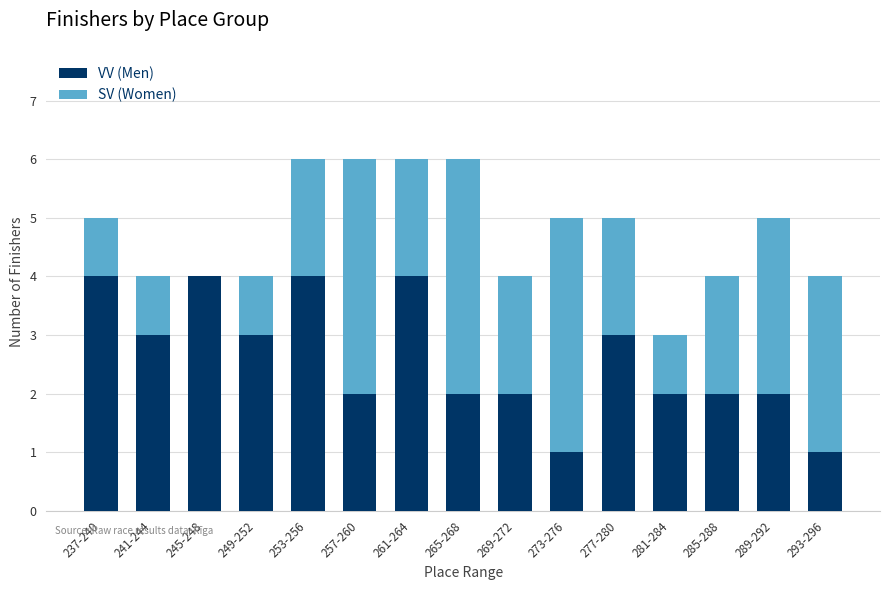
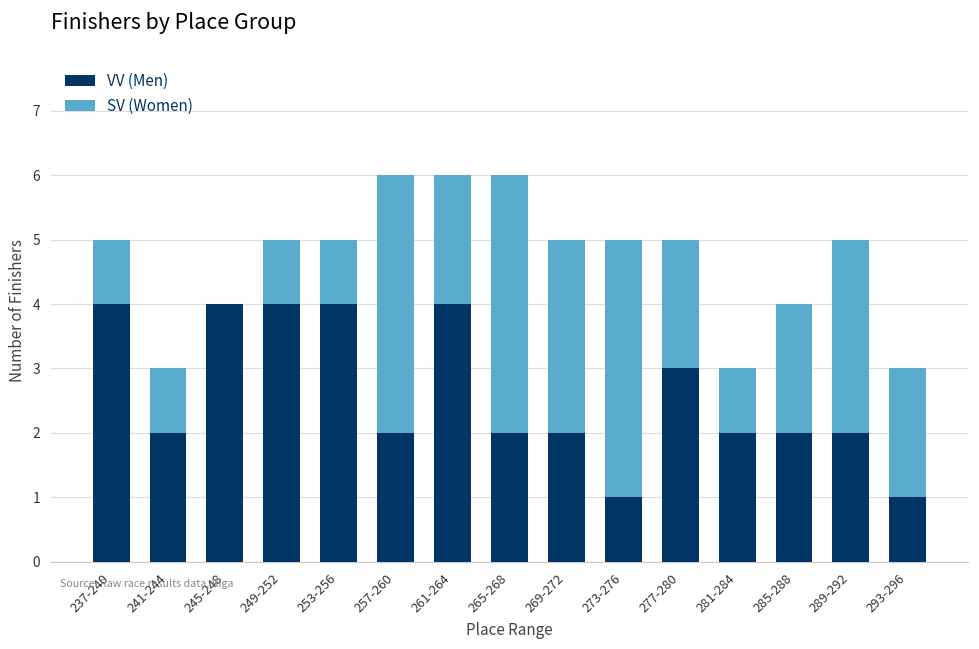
  {
    "VV (Men)": {
      "237-240": 4,
-     "241-244": 3,
+     "241-244": 2,
      "245-248": 4,
-     "249-252": 3,
+     "249-252": 4,
      "253-256": 4,
      "257-260": 2,
      "261-264": 4,
      "265-268": 2,
      "269-272": 2,
      "273-276": 1,
      "277-280": 3,
      "281-284": 2,
      "285-288": 2,
      "289-292": 2,
      "293-296": 1
    },
    "SV (Women)": {
      "237-240": 1,
      "241-244": 1,
      "245-248": 0,
      "249-252": 1,
-     "253-256": 2,
+     "253-256": 1,
      "257-260": 4,
      "261-264": 2,
      "265-268": 4,
-     "269-272": 2,
+     "269-272": 3,
      "273-276": 4,
      "277-280": 2,
      "281-284": 1,
      "285-288": 2,
      "289-292": 3,
-     "293-296": 3
+     "293-296": 2
    }
  }
